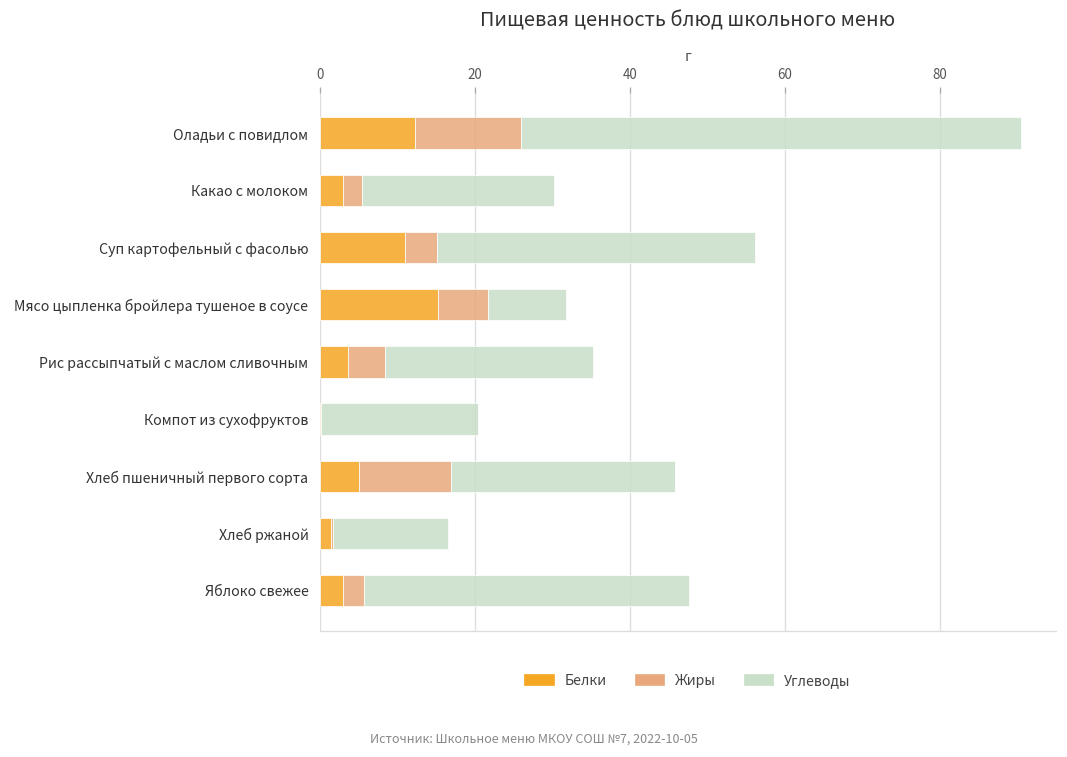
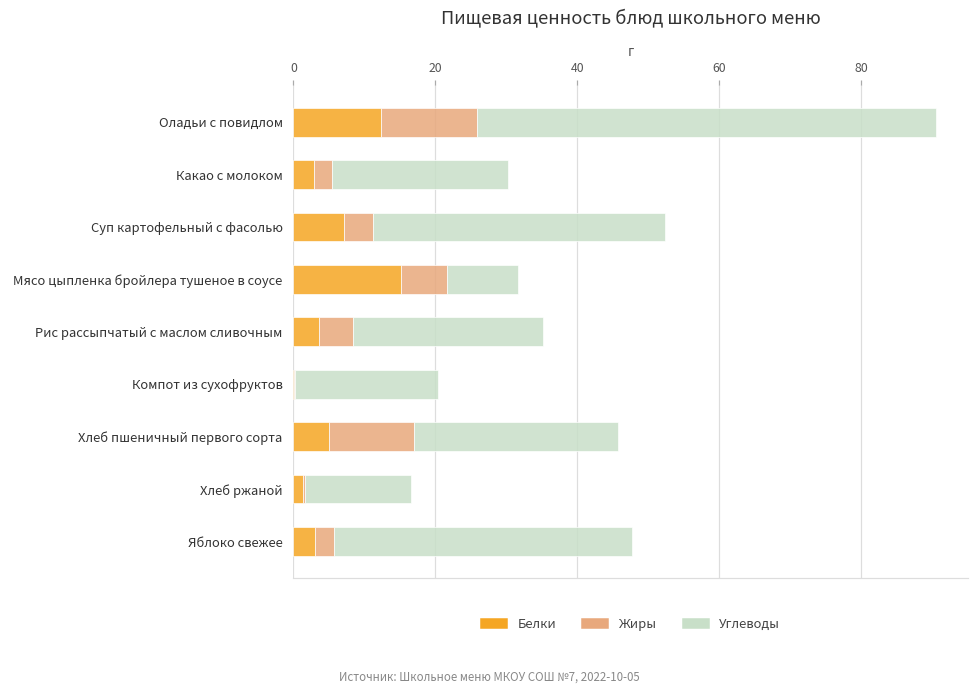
  {
    "Белки": {
      "Оладьи с повидлом": 12,
      "Какао с молоком": 3,
-     "Суп картофельный с фасолью": 11,
+     "Суп картофельный с фасолью": 7,
      "Мясо цыпленка бройлера тушеное в соусе": 15,
      "Рис рассыпчатый с маслом сливочным": 4,
      "Хлеб пшеничный первого сорта": 5,
      "Хлеб ржаной": 1,
      "Яблоко свежее": 3
    },
    "Жиры": {
      "Оладьи с повидлом": 14,
      "Какао с молоком": 3,
      "Суп картофельный с фасолью": 4,
      "Мясо цыпленка бройлера тушеное в соусе": 7,
      "Рис рассыпчатый с маслом сливочным": 5,
      "Хлеб пшеничный первого сорта": 12,
      "Яблоко свежее": 3
    },
    "Углеводы": {
      "Оладьи с повидлом": 65,
      "Какао с молоком": 25,
      "Суп картофельный с фасолью": 41,
      "Мясо цыпленка бройлера тушеное в соусе": 10,
      "Рис рассыпчатый с маслом сливочным": 27,
      "Компот из сухофруктов": 20,
      "Хлеб пшеничный первого сорта": 29,
      "Хлеб ржаной": 15,
      "Яблоко свежее": 42
    }
  }
